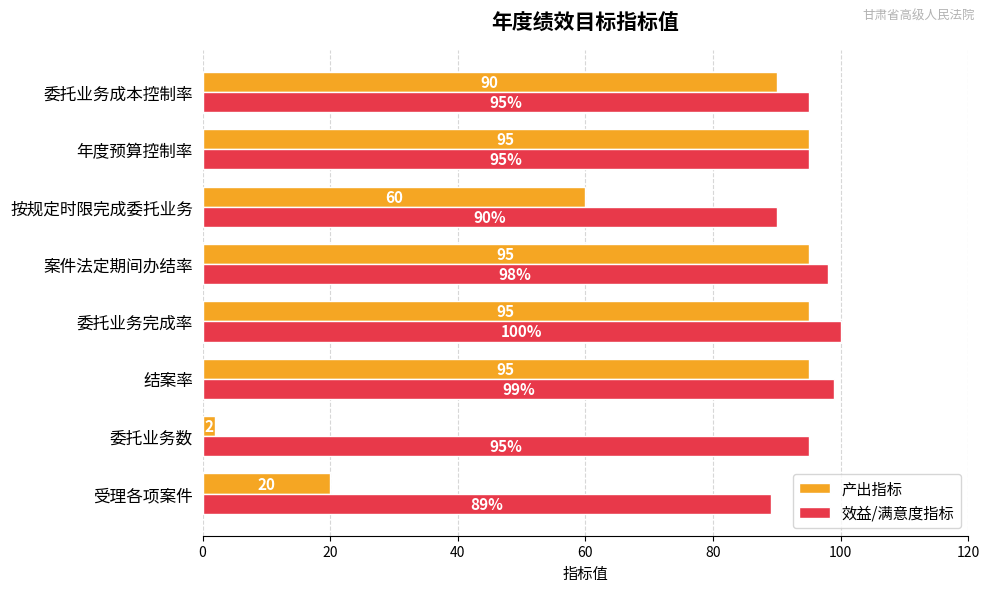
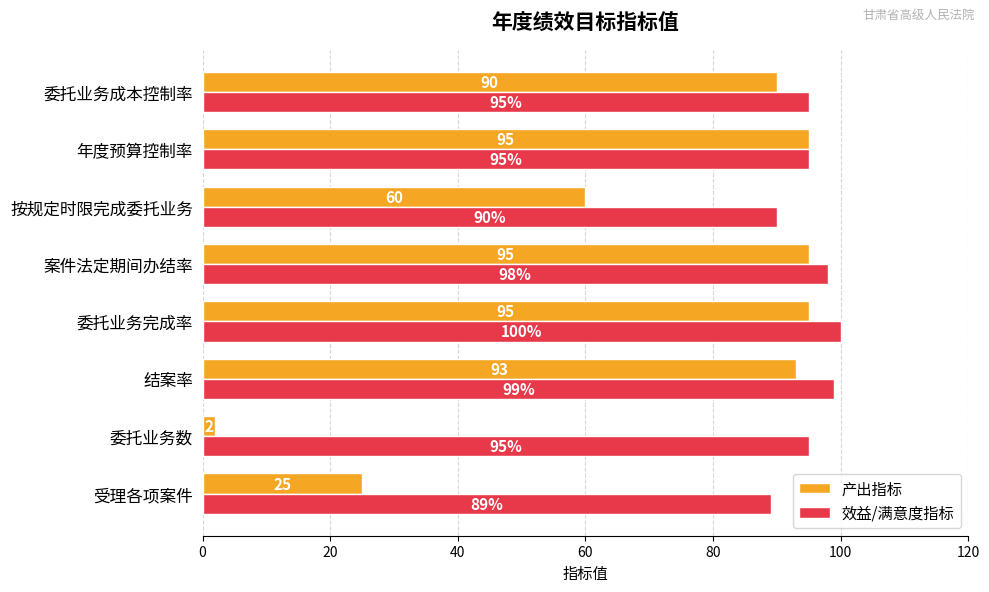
  {
    "产出指标": {
      "委托业务成本控制率": "90",
      "年度预算控制率": "95",
      "按规定时限完成委托业务": "60",
      "案件法定期间办结率": "95",
      "委托业务完成率": "95",
-     "结案率": "95",
+     "结案率": "93",
      "委托业务数": "2",
-     "受理各项案件": "20"
+     "受理各项案件": "25"
    },
    "效益/满意度指标": {
      "委托业务成本控制率": "95%",
      "年度预算控制率": "95%",
      "按规定时限完成委托业务": "90%",
      "案件法定期间办结率": "98%",
      "委托业务完成率": "100%",
      "结案率": "99%",
      "委托业务数": "95%",
      "受理各项案件": "89%"
    }
  }
